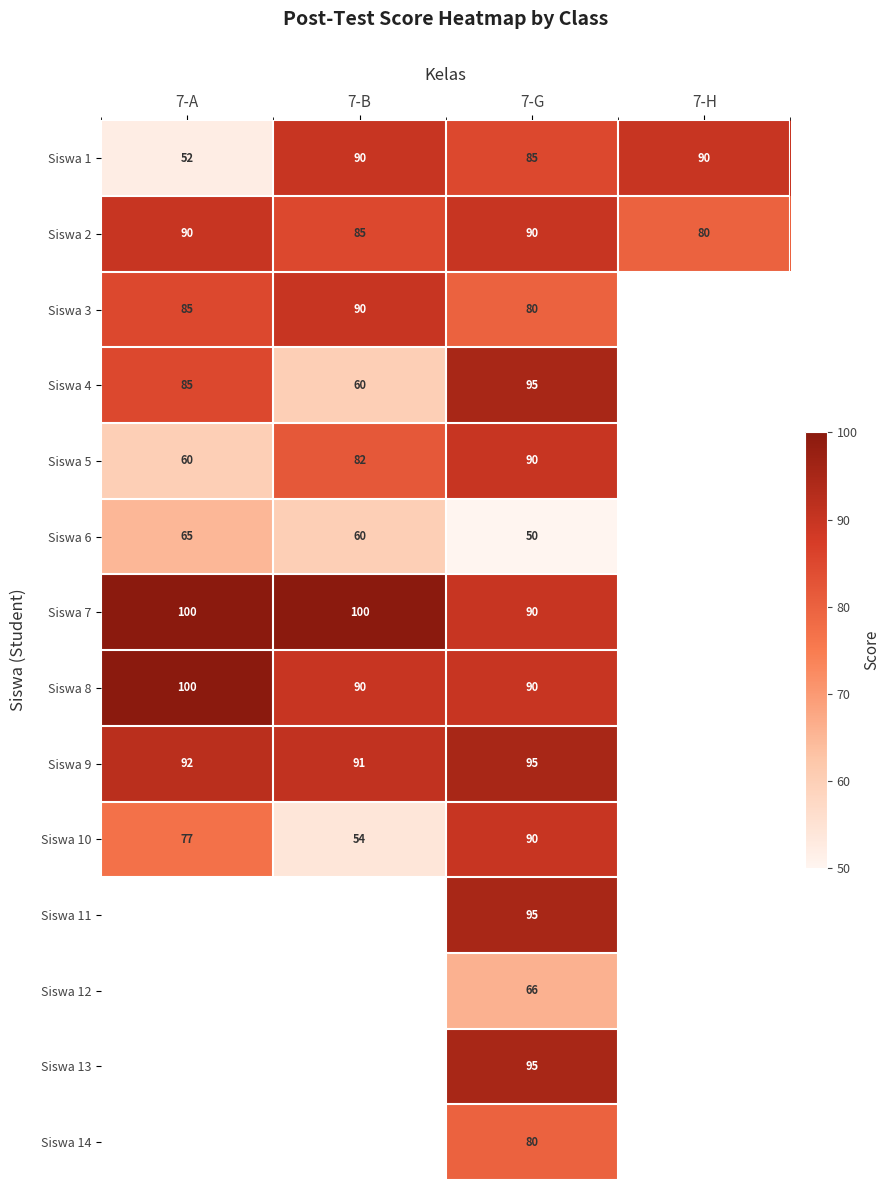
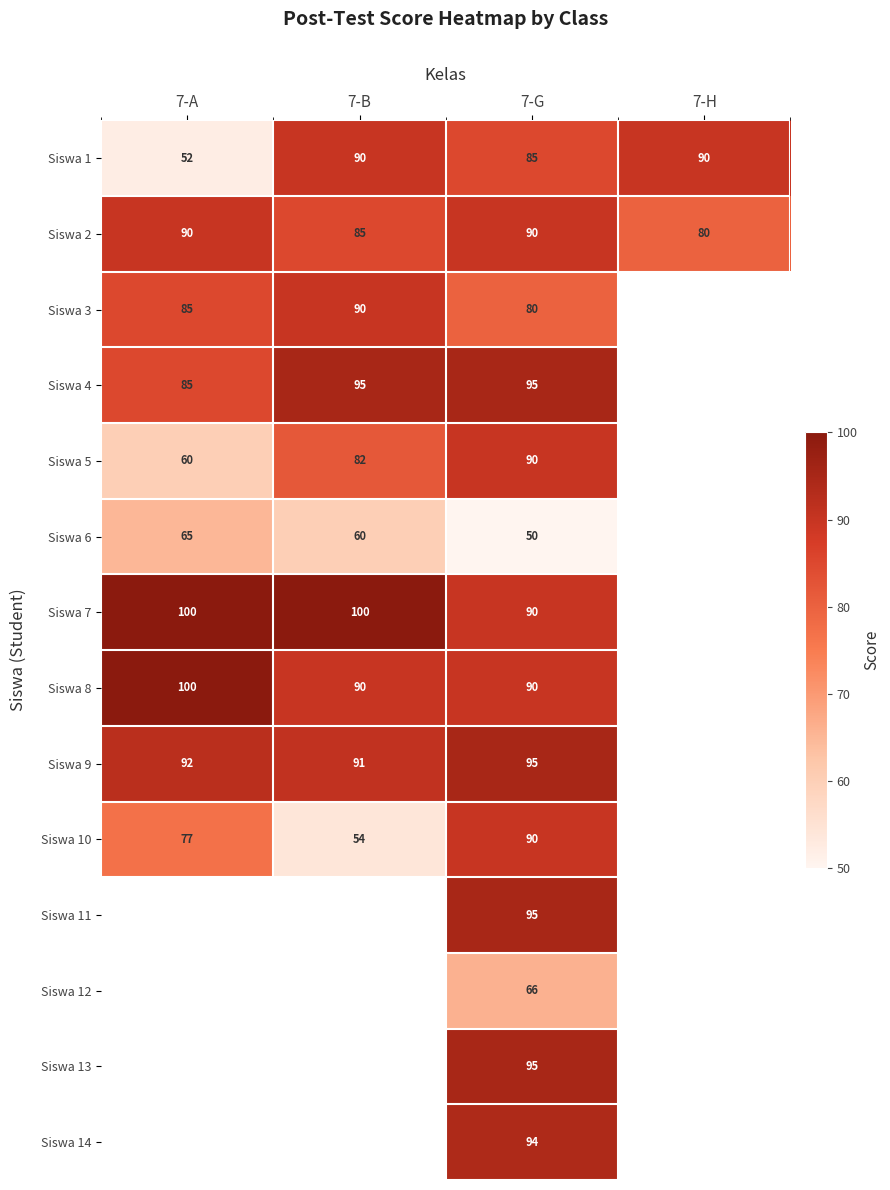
  {
    "Siswa 1": {
      "7-A": 52,
      "7-B": 90,
      "7-G": 85,
      "7-H": 90
    },
    "Siswa 2": {
      "7-A": 90,
      "7-B": 85,
      "7-G": 90,
      "7-H": 80
    },
    "Siswa 3": {
      "7-A": 85,
      "7-B": 90,
      "7-G": 80
    },
    "Siswa 4": {
      "7-A": 85,
-     "7-B": 60,
+     "7-B": 95,
      "7-G": 95
    },
    "Siswa 5": {
      "7-A": 60,
      "7-B": 82,
      "7-G": 90
    },
    "Siswa 6": {
      "7-A": 65,
      "7-B": 60,
      "7-G": 50
    },
    "Siswa 7": {
      "7-A": 100,
      "7-B": 100,
      "7-G": 90
    },
    "Siswa 8": {
      "7-A": 100,
      "7-B": 90,
      "7-G": 90
    },
    "Siswa 9": {
      "7-A": 92,
      "7-B": 91,
      "7-G": 95
    },
    "Siswa 10": {
      "7-A": 77,
      "7-B": 54,
      "7-G": 90
    },
    "Siswa 11": {
      "7-G": 95
    },
    "Siswa 12": {
      "7-G": 66
    },
    "Siswa 13": {
      "7-G": 95
    },
    "Siswa 14": {
-     "7-G": 80
+     "7-G": 94
    }
  }
